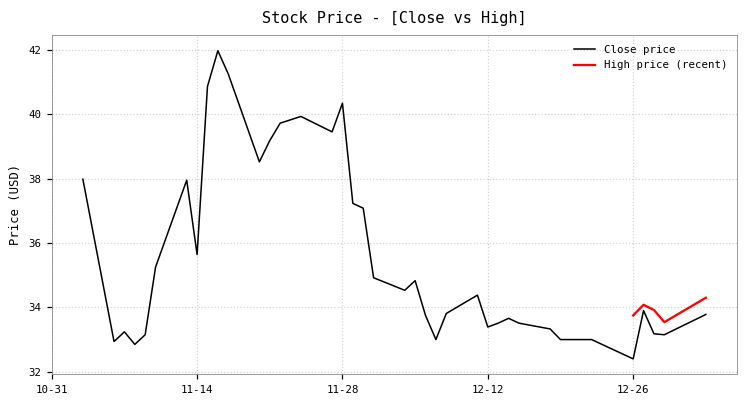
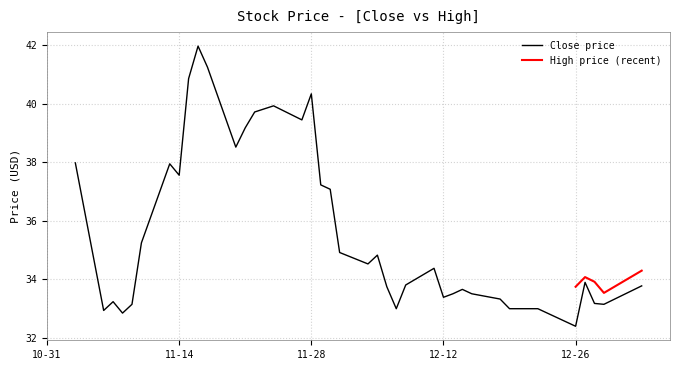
  {
    "Close price": {
-     "11-14": 35.6,
+     "11-14": 37.6,
      "11-28": 40.3,
      "12-12": 33.4,
      "12-26": 32.4
    },
    "High price (recent)": {
      "12-26": 33.8
    }
  }
